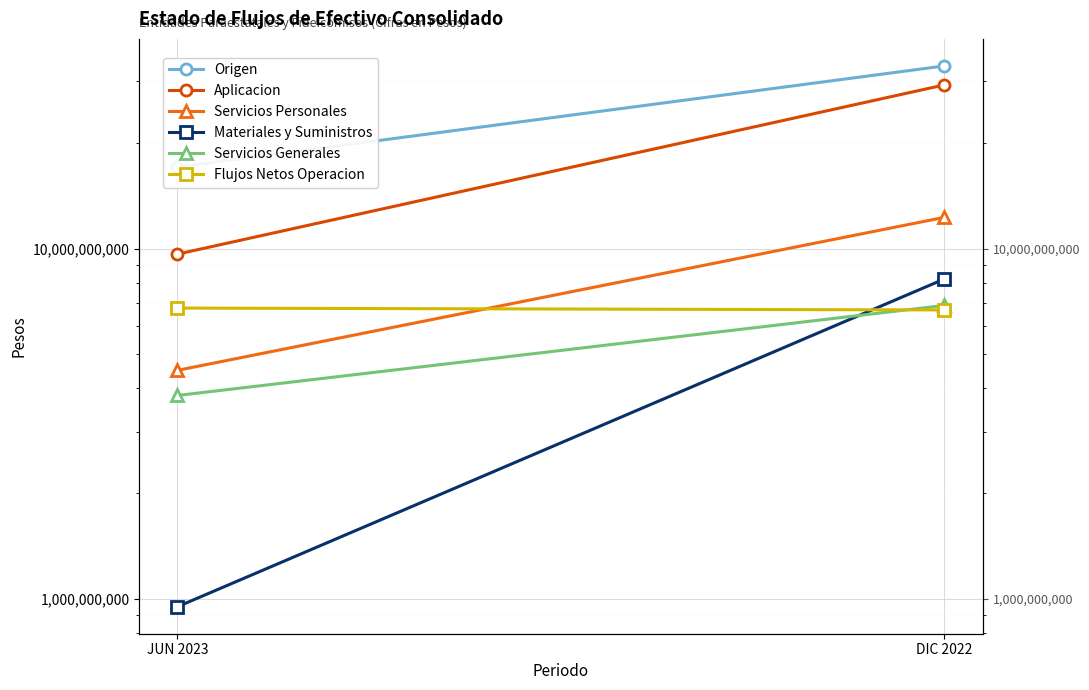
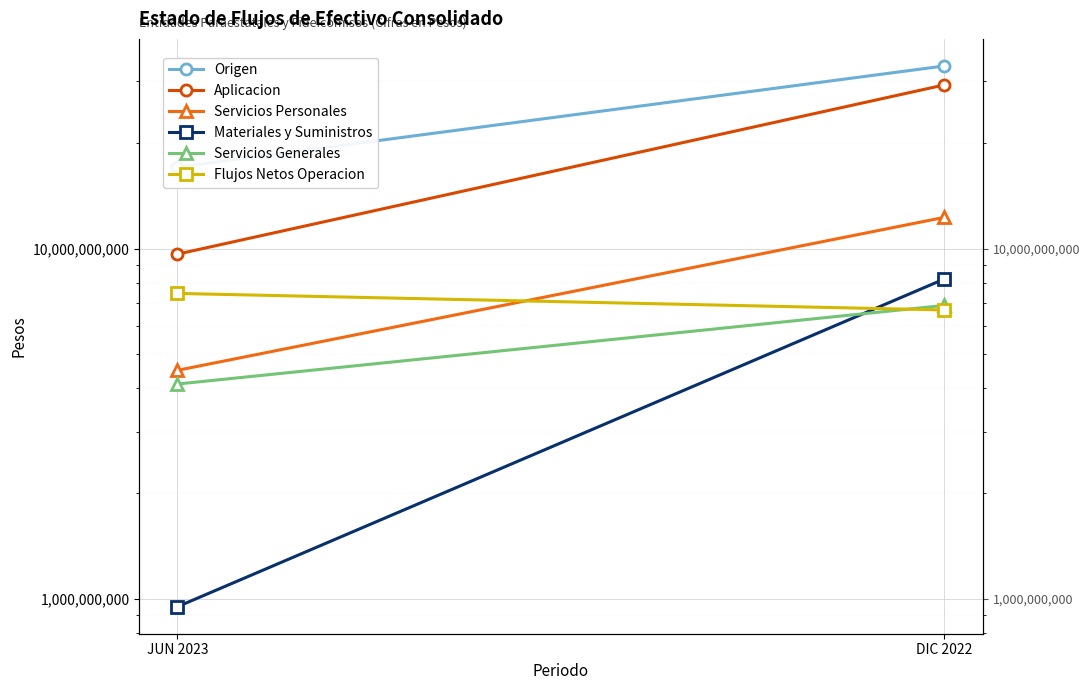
  {
    "Origen": {
      "DIC 2022": "33,000,000,000"
    },
    "Materiales y Suministros": {
      "JUN 2023": "950,000,000",
      "DIC 2022": "8,200,000,000"
    },
    "Servicios Generales": {
-     "JUN 2023": "3,800,000,000",
+     "JUN 2023": "4,100,000,000",
      "DIC 2022": "6,900,000,000"
    },
    "Flujos Netos Operacion": {
-     "JUN 2023": "6,800,000,000",
+     "JUN 2023": "7,400,000,000",
      "DIC 2022": "6,700,000,000"
    }
  }
